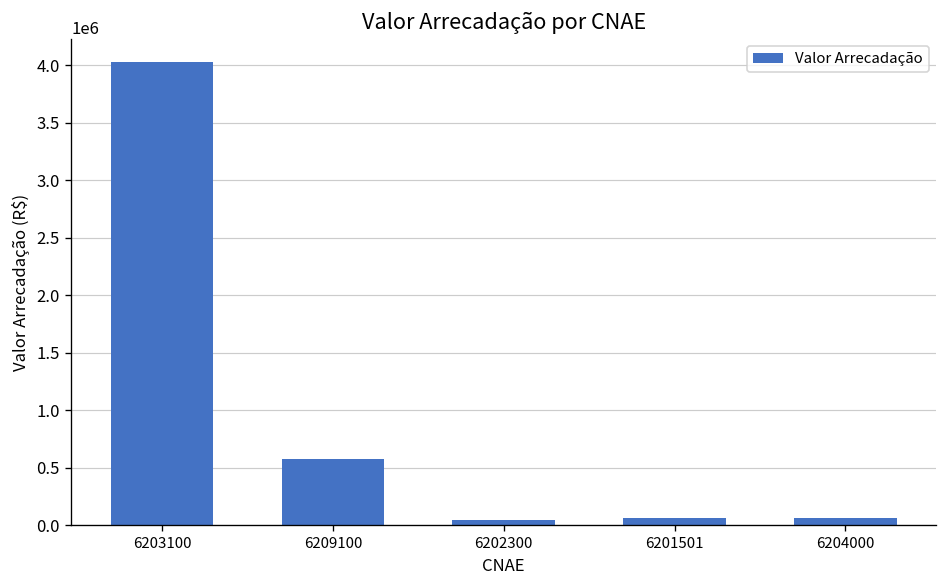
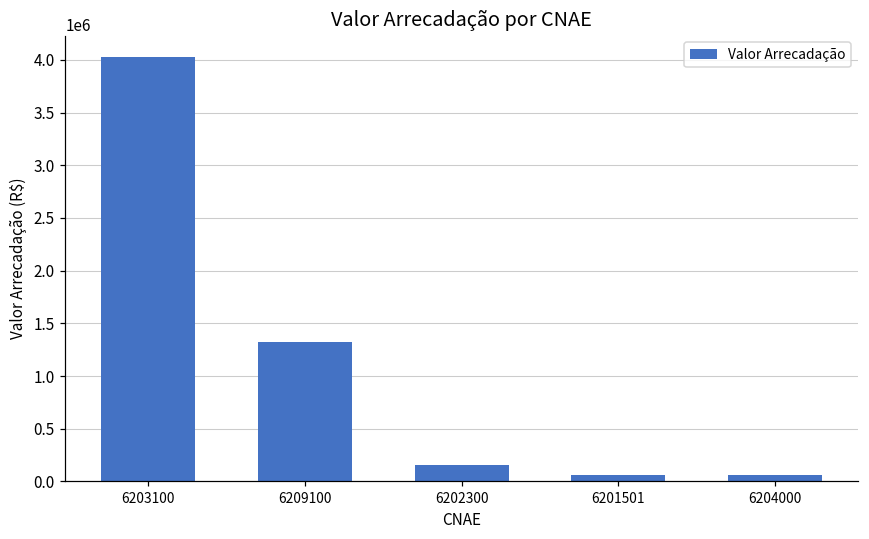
  {
    "6203100": 4000000,
-   "6209100": 600000,
-   "6202300": 0,
+   "6209100": 1300000,
+   "6202300": 200000,
    "6201501": 100000,
    "6204000": 100000
  }
